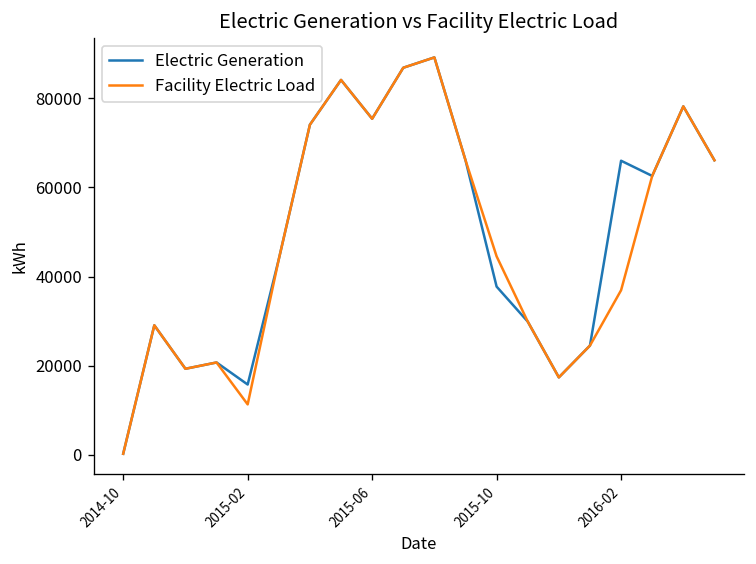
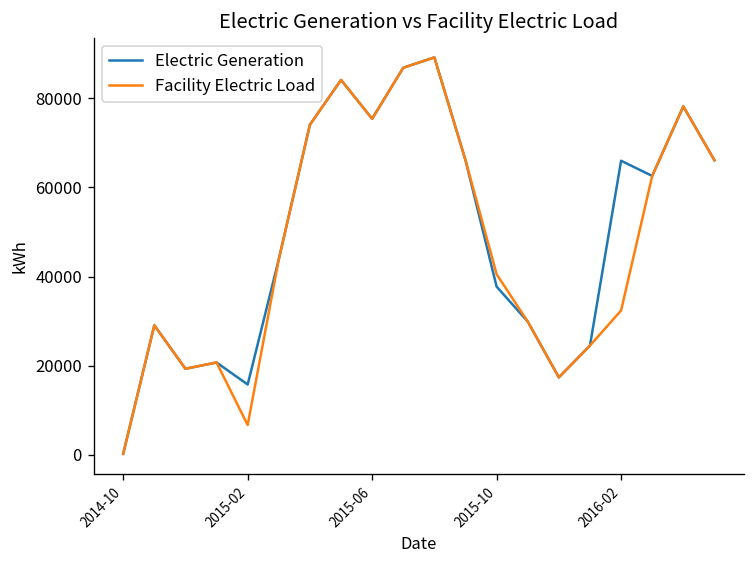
  {
    "Electric Generation": {
      "2015-02": 16000,
      "2015-10": 38000,
      "2016-02": 66000
    },
    "Facility Electric Load": {
-     "2015-02": 11000,
-     "2015-10": 45000,
-     "2016-02": 37000
+     "2015-02": 7000,
+     "2015-10": 41000,
+     "2016-02": 32000
    }
  }
